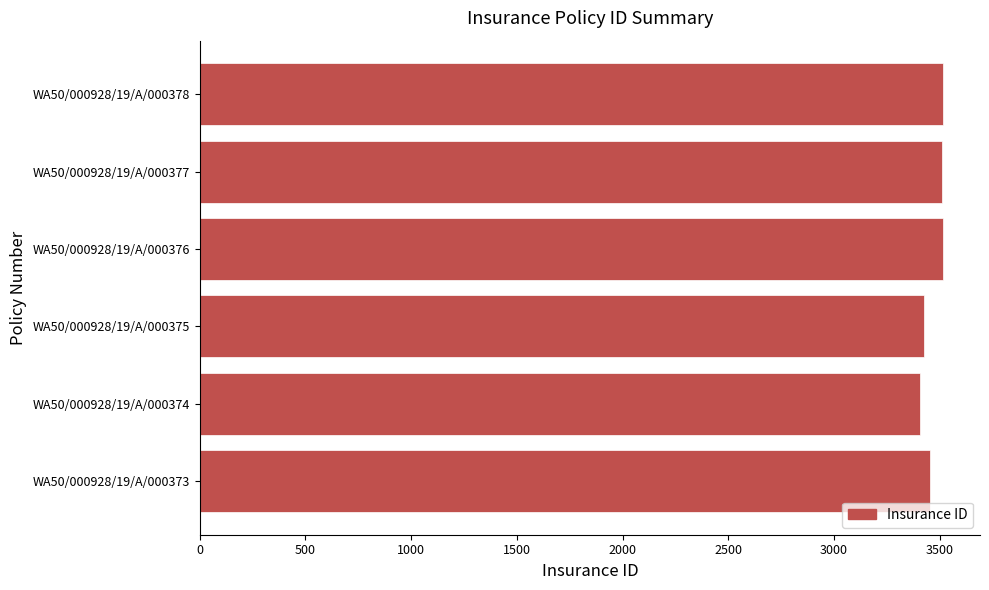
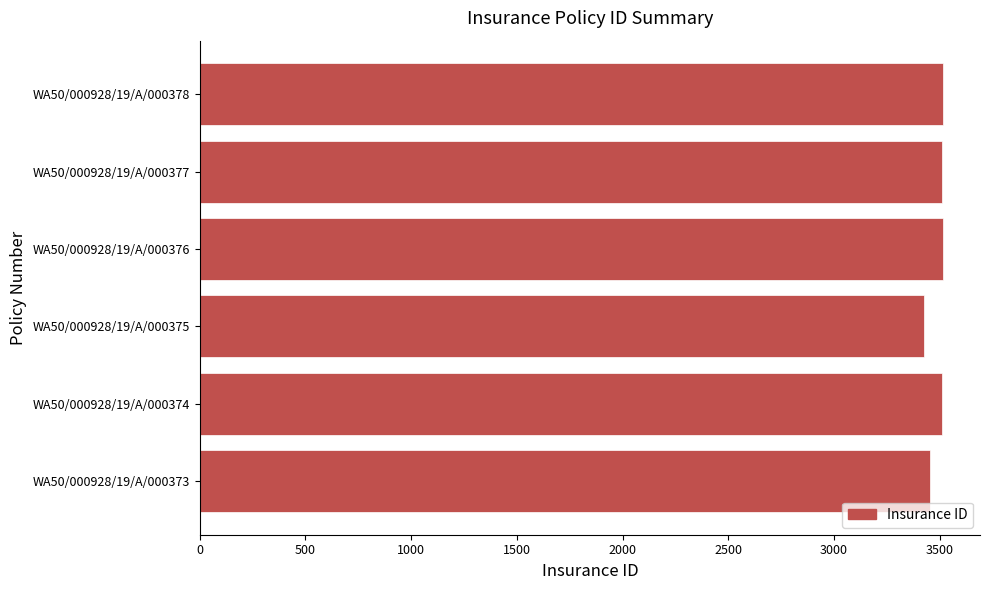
  {
    "WA50/000928/19/A/000378": 3510,
    "WA50/000928/19/A/000377": 3510,
    "WA50/000928/19/A/000376": 3510,
    "WA50/000928/19/A/000375": 3430,
-   "WA50/000928/19/A/000374": 3410,
+   "WA50/000928/19/A/000374": 3510,
    "WA50/000928/19/A/000373": 3450
  }
